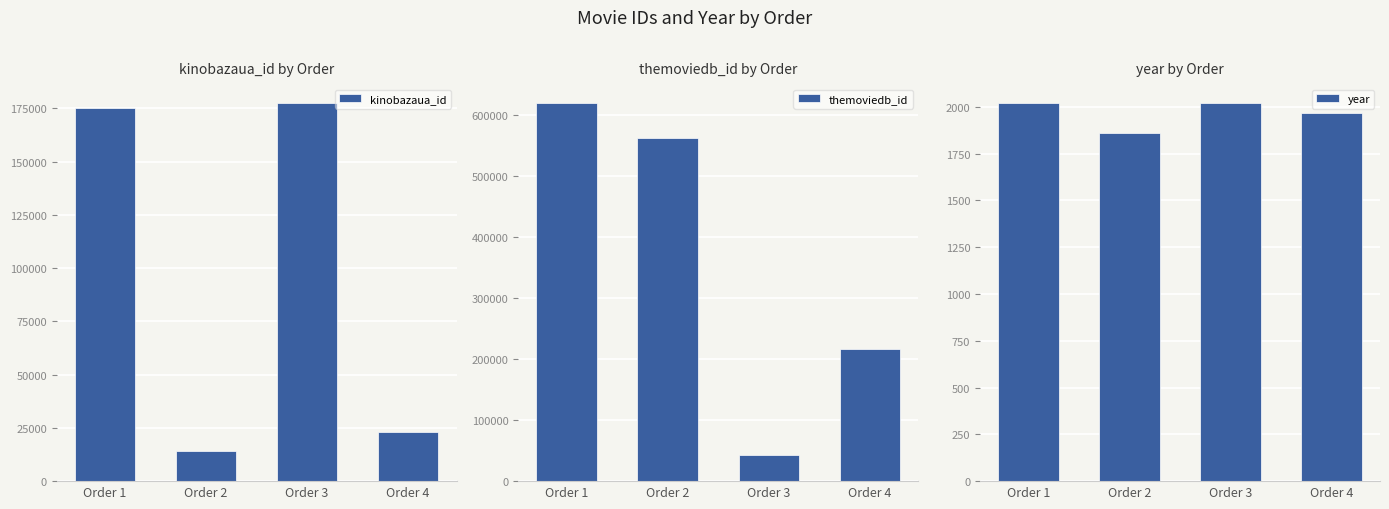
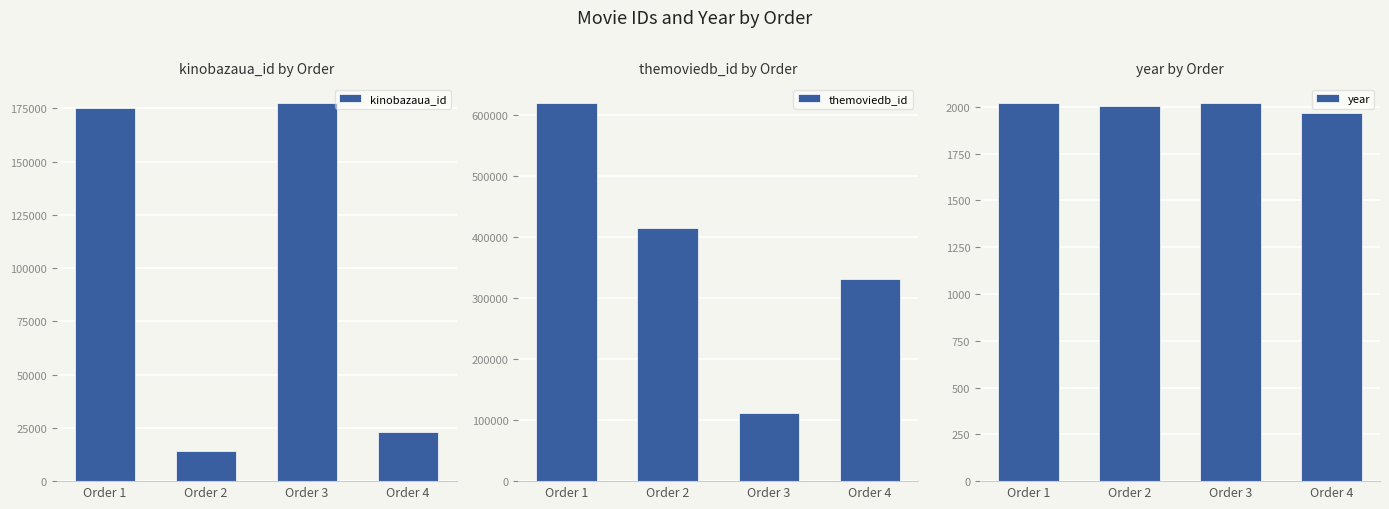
  {
    "kinobazaua_id by Order": {
      "Order 1": 175000,
      "Order 2": 14000,
      "Order 3": 178000,
      "Order 4": 23000
    },
    "themoviedb_id by Order": {
      "Order 1": 620000,
-     "Order 2": 560000,
-     "Order 3": 40000,
-     "Order 4": 220000
+     "Order 2": 420000,
+     "Order 3": 110000,
+     "Order 4": 330000
    },
    "year by Order": {
      "Order 1": 2020,
-     "Order 2": 1860,
+     "Order 2": 2000,
      "Order 3": 2020,
      "Order 4": 1970
    }
  }
